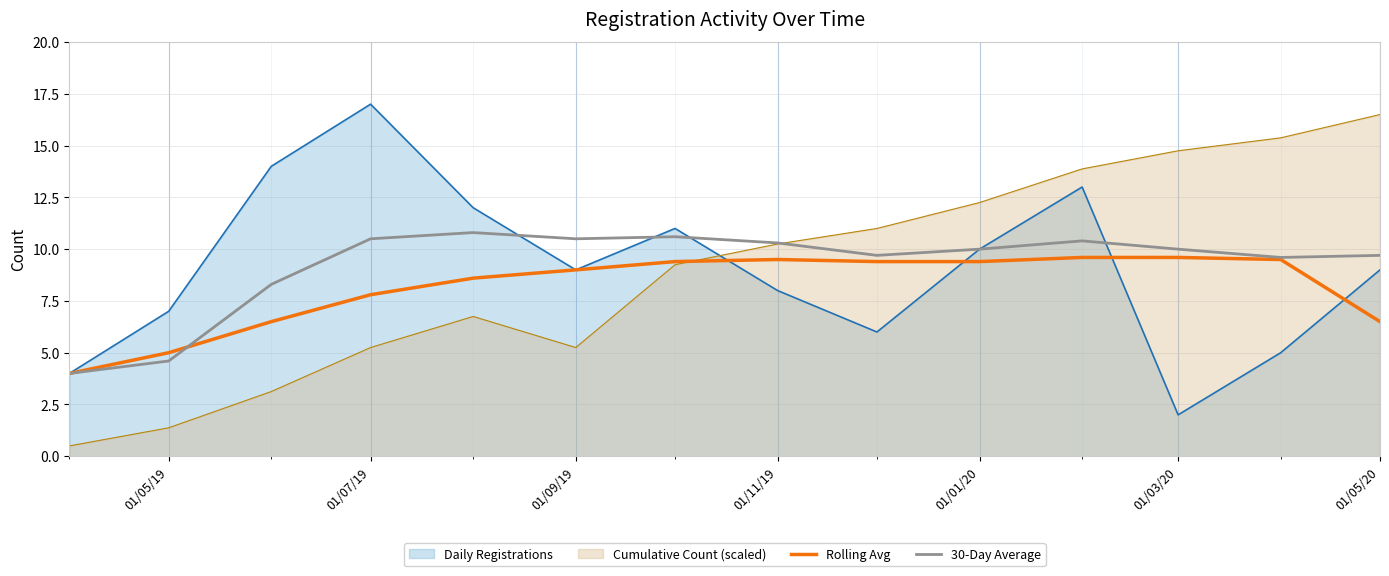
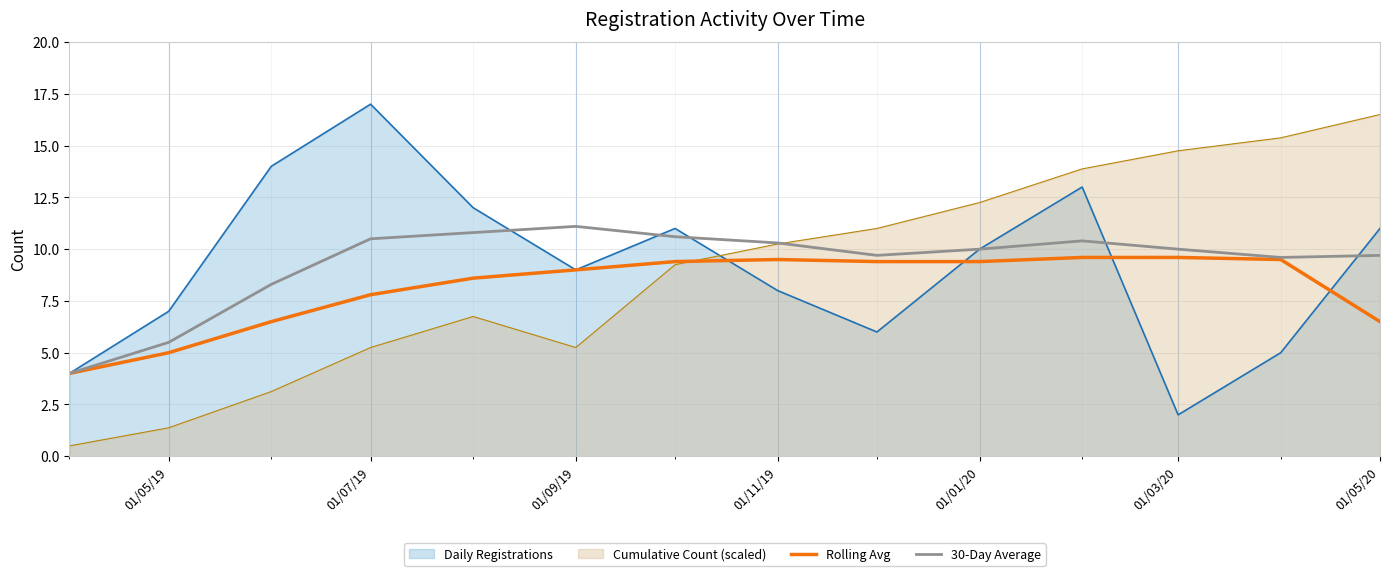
  {
    "Daily Registrations": {
      "01/05/19": 7,
      "01/07/19": 17,
      "01/11/19": 8,
      "01/03/20": 2,
-     "01/05/20": 9
+     "01/05/20": 11
    },
    "Cumulative Count (scaled)": {
      "01/05/19": 1.4,
      "01/07/19": 5.3,
      "01/09/19": 5.3,
      "01/01/20": 12.3,
      "01/03/20": 14.8,
      "01/05/20": 16.5
    },
    "Rolling Avg": {
      "01/05/19": 5.0,
      "01/07/19": 7.8,
      "01/11/19": 9.5,
      "01/01/20": 9.4,
      "01/03/20": 9.6,
      "01/05/20": 6.5
    },
    "30-Day Average": {
-     "01/05/19": 4.6,
+     "01/05/19": 5.5,
      "01/07/19": 10.5,
-     "01/09/19": 10.5,
+     "01/09/19": 11.1,
      "01/03/20": 10.0,
      "01/05/20": 9.7
    }
  }
